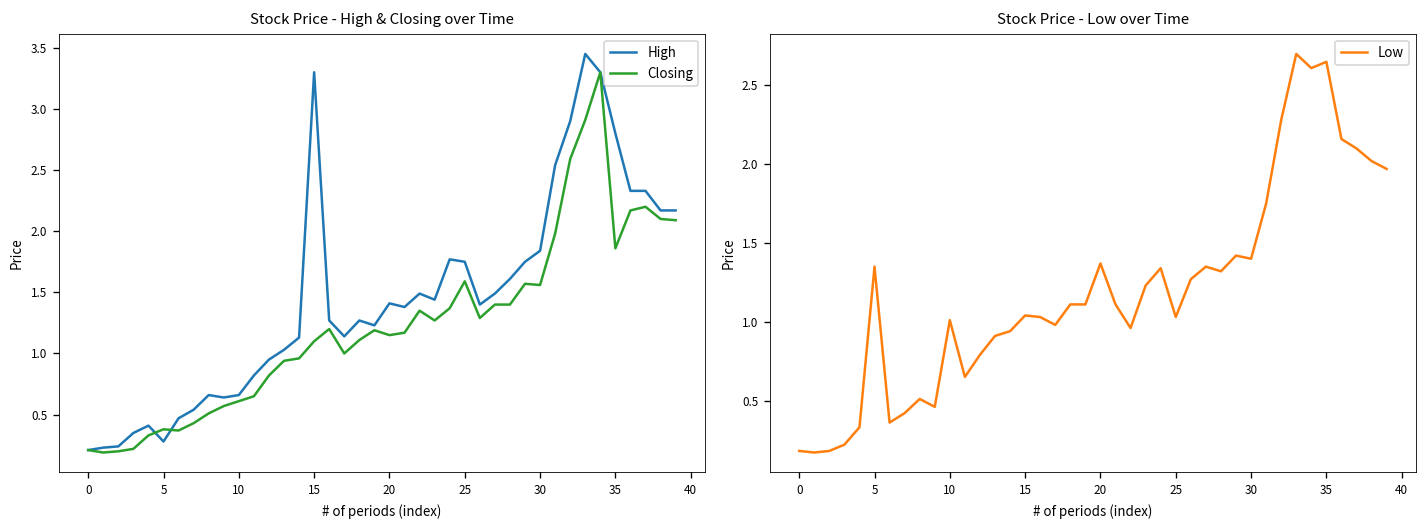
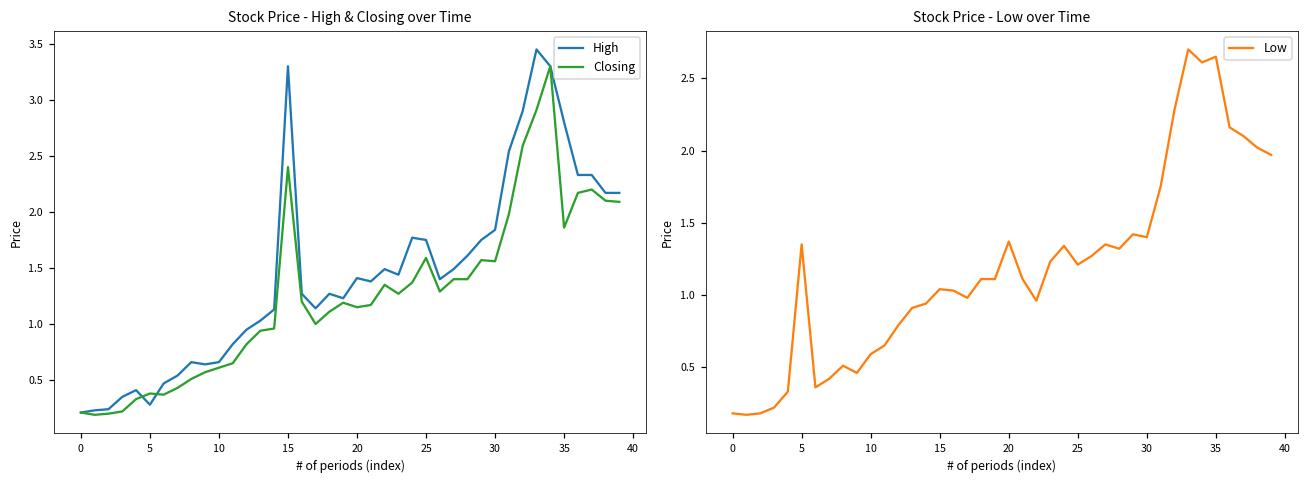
  {
    "Stock Price - High & Closing over Time": {
      "High": {
        "5": 0.3,
        "10": 0.66,
        "15": 3.3,
        "20": 1.4,
        "25": 1.75,
        "30": 1.84,
        "35": 2.8
      },
      "Closing": {
        "5": 0.4,
        "10": 0.6,
-       "15": 1.1,
+       "15": 2.4,
        "20": 1.15,
        "25": 1.6,
        "30": 1.56,
        "35": 1.86
      }
    },
    "Stock Price - Low over Time": {
      "0": 0.18,
      "5": 1.35,
-     "10": 1.01,
+     "10": 0.59,
      "15": 1.04,
      "20": 1.37,
-     "25": 1.03,
+     "25": 1.21,
      "30": 1.40,
      "35": 2.65
    }
  }
